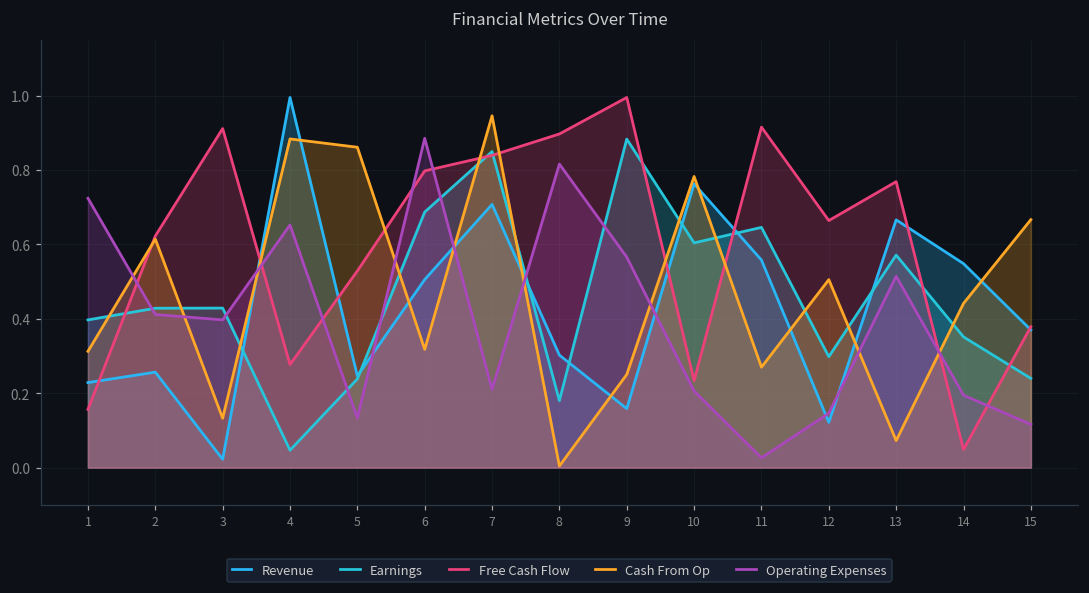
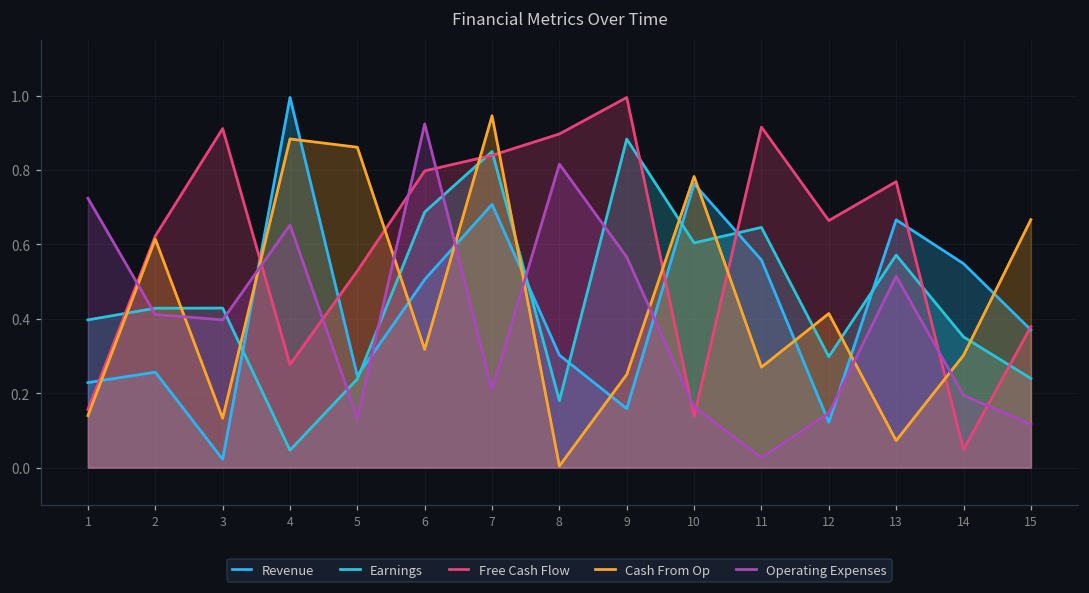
  {
    "Free Cash Flow": {
      "1": 0.16,
      "2": 0.62,
      "3": 0.91,
      "4": 0.28,
      "5": 0.53,
      "6": 0.80,
      "7": 0.84,
      "8": 0.90,
      "9": 0.99,
-     "10": 0.23,
+     "10": 0.14,
      "11": 0.92,
      "12": 0.66,
      "13": 0.77,
      "14": 0.05,
      "15": 0.38
    },
    "Cash From Op": {
-     "1": 0.31,
+     "1": 0.14,
      "2": 0.61,
      "3": 0.13,
      "4": 0.88,
      "5": 0.86,
      "6": 0.32,
      "7": 0.95,
      "8": 0.00,
      "9": 0.25,
      "10": 0.78,
      "11": 0.27,
-     "12": 0.51,
+     "12": 0.41,
      "13": 0.07,
-     "14": 0.44,
+     "14": 0.30,
      "15": 0.67
    },
    "Operating Expenses": {
      "1": 0.72,
      "2": 0.41,
      "3": 0.40,
      "4": 0.65,
      "5": 0.13,
-     "6": 0.89,
+     "6": 0.92,
      "7": 0.21,
      "8": 0.82,
      "9": 0.57,
-     "10": 0.21,
+     "10": 0.16,
      "11": 0.03,
      "12": 0.15,
      "13": 0.51,
      "14": 0.19,
      "15": 0.12
    }
  }
